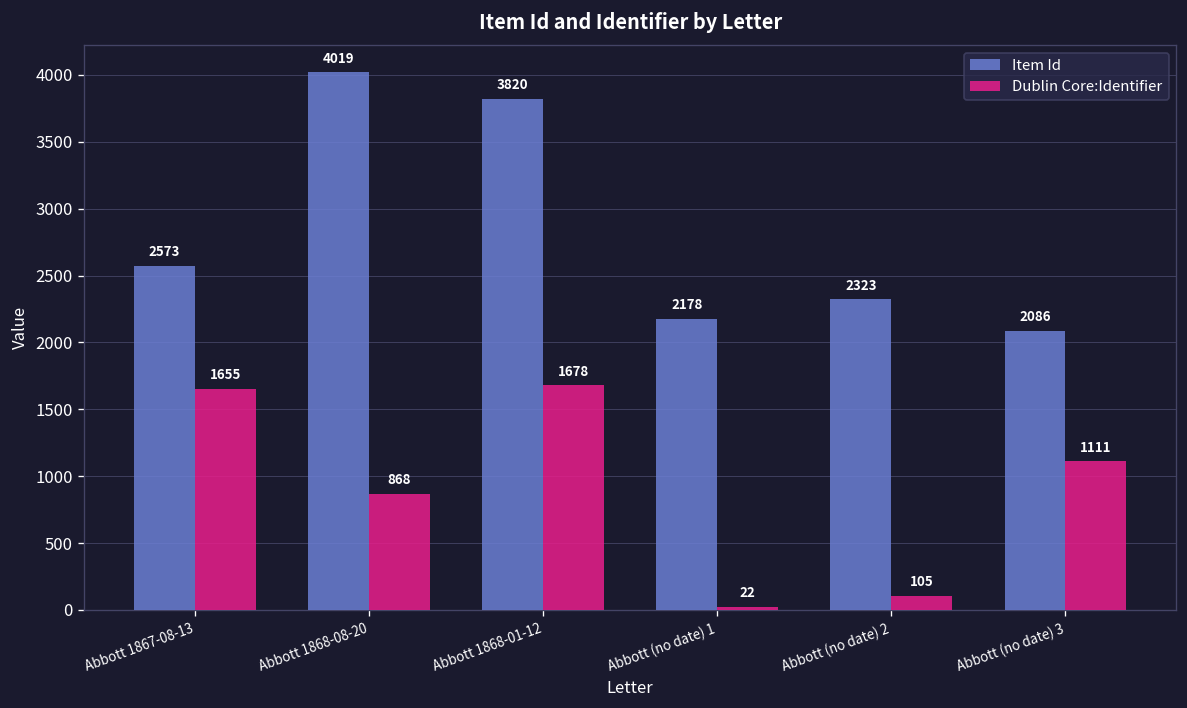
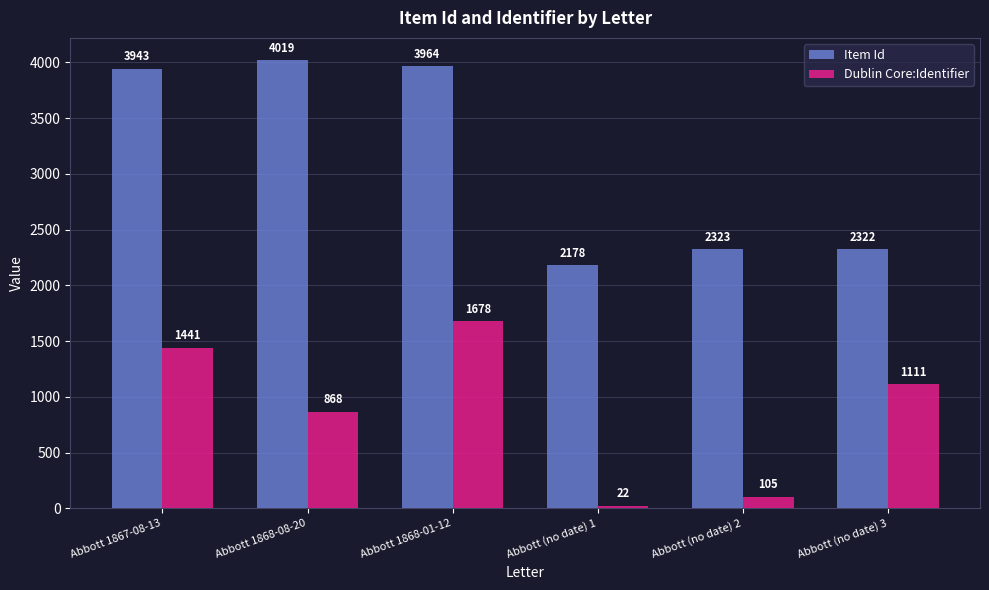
  {
    "Item Id": {
-     "Abbott 1867-08-13": 2573,
+     "Abbott 1867-08-13": 3943,
      "Abbott 1868-08-20": 4019,
-     "Abbott 1868-01-12": 3820,
+     "Abbott 1868-01-12": 3964,
      "Abbott (no date) 1": 2178,
      "Abbott (no date) 2": 2323,
-     "Abbott (no date) 3": 2086
+     "Abbott (no date) 3": 2322
    },
    "Dublin Core:Identifier": {
-     "Abbott 1867-08-13": 1655,
+     "Abbott 1867-08-13": 1441,
      "Abbott 1868-08-20": 868,
      "Abbott 1868-01-12": 1678,
      "Abbott (no date) 1": 22,
      "Abbott (no date) 2": 105,
      "Abbott (no date) 3": 1111
    }
  }
